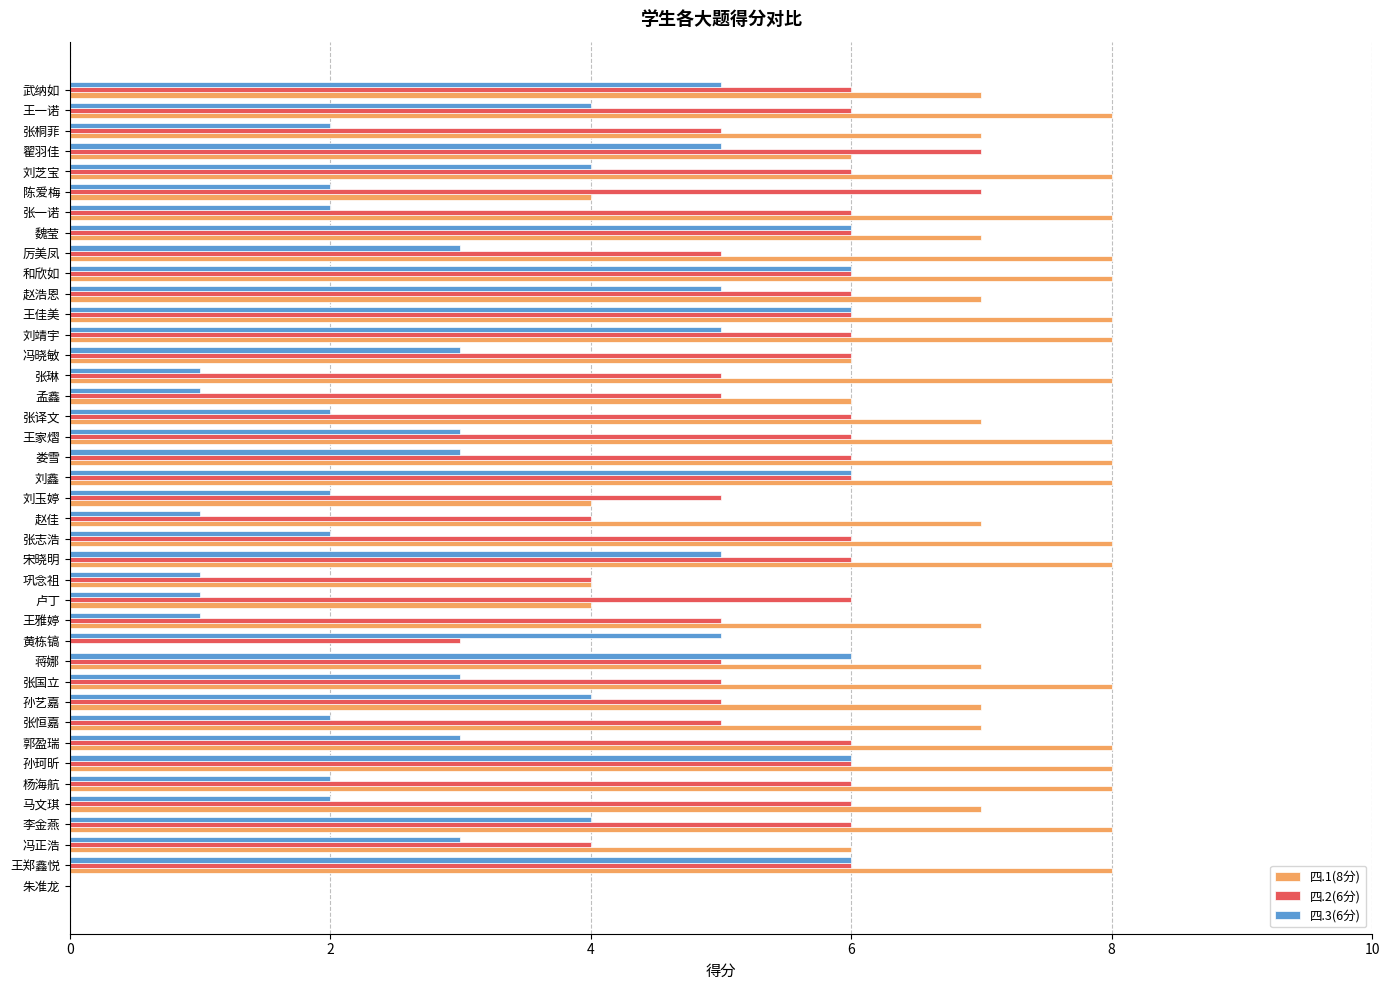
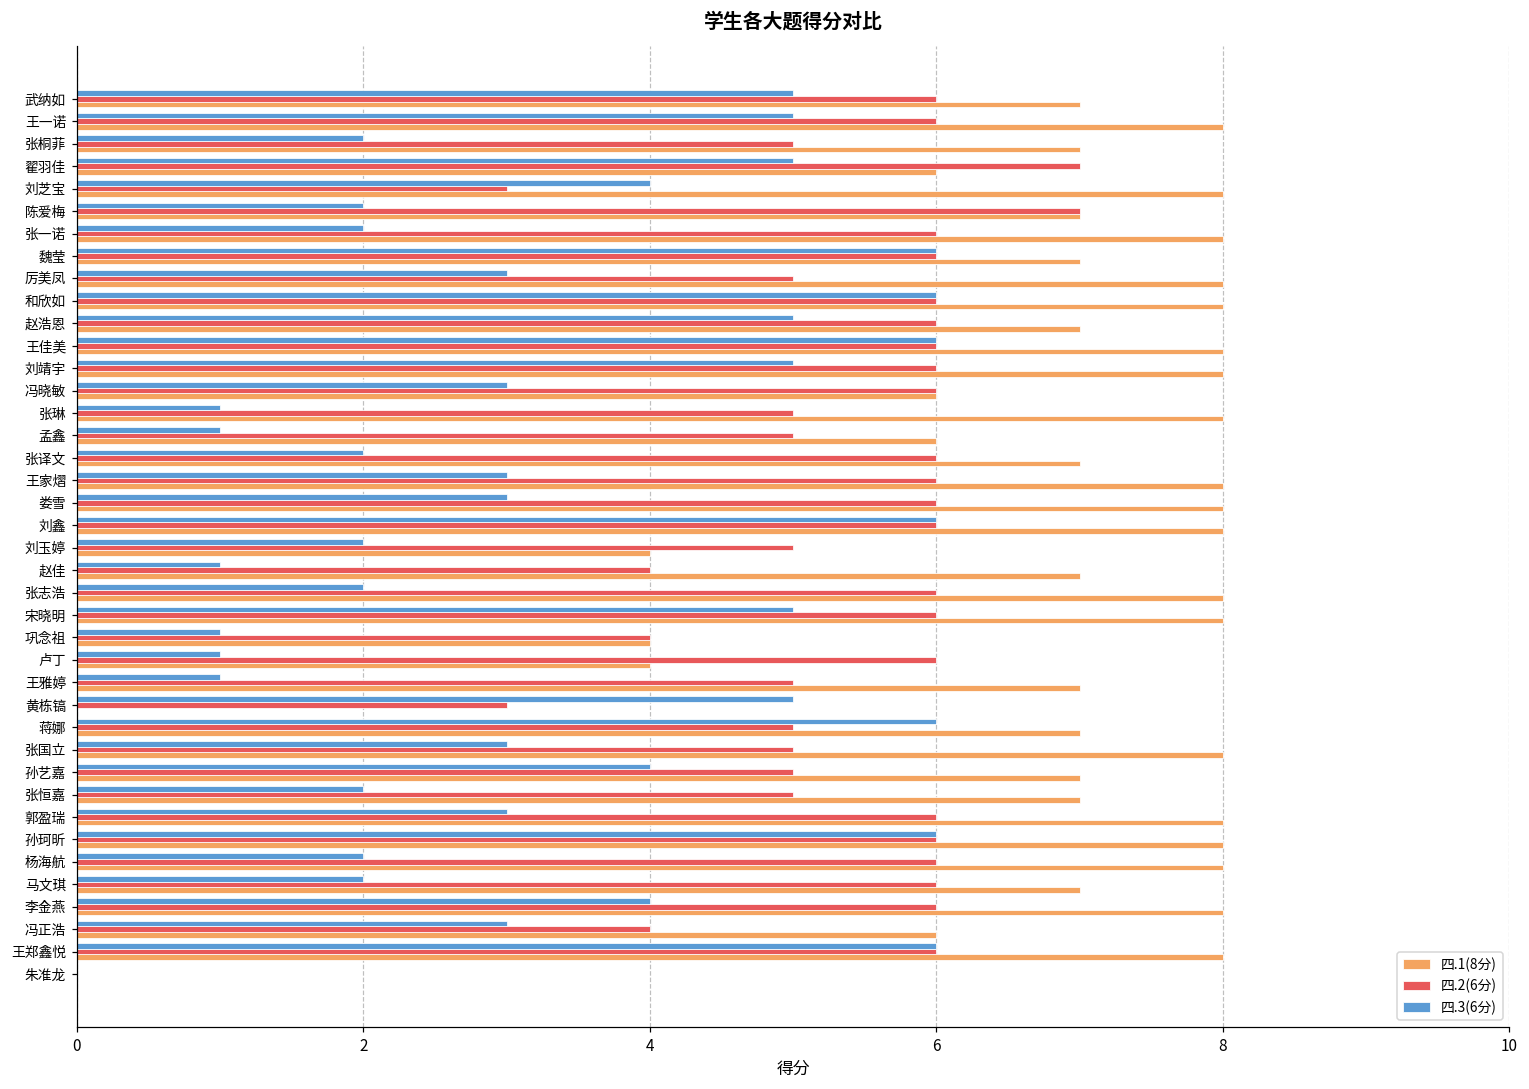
  {
    "四.1(8分)": {
      "武纳如": 7,
      "王一诺": 8,
      "张桐菲": 7,
      "翟羽佳": 6,
      "刘芝宝": 8,
-     "陈爱梅": 4,
+     "陈爱梅": 7,
      "张一诺": 8,
      "魏莹": 7,
      "厉美凤": 8,
      "和欣如": 8,
      "赵浩恩": 7,
      "王佳美": 8,
      "刘靖宇": 8,
      "冯晓敏": 6,
      "张琳": 8,
      "孟鑫": 6,
      "张译文": 7,
      "王家熠": 8,
      "娄雪": 8,
      "刘鑫": 8,
      "刘玉婷": 4,
      "赵佳": 7,
      "张志浩": 8,
      "宋晓明": 8,
      "巩念祖": 4,
      "卢丁": 4,
      "王雅婷": 7,
      "黄栋镐": 0,
      "蒋娜": 7,
      "张国立": 8,
      "孙艺嘉": 7,
      "张恒嘉": 7,
      "郭盈瑞": 8,
      "孙珂昕": 8,
      "杨海航": 8,
      "马文琪": 7,
      "李金燕": 8,
      "冯正浩": 6,
      "王郑鑫悦": 8,
      "朱准龙": 0
    },
    "四.2(6分)": {
      "武纳如": 6,
      "王一诺": 6,
      "张桐菲": 5,
      "翟羽佳": 7,
-     "刘芝宝": 6,
+     "刘芝宝": 3,
      "陈爱梅": 7,
      "张一诺": 6,
      "魏莹": 6,
      "厉美凤": 5,
      "和欣如": 6,
      "赵浩恩": 6,
      "王佳美": 6,
      "刘靖宇": 6,
      "冯晓敏": 6,
      "张琳": 5,
      "孟鑫": 5,
      "张译文": 6,
      "王家熠": 6,
      "娄雪": 6,
      "刘鑫": 6,
      "刘玉婷": 5,
      "赵佳": 4,
      "张志浩": 6,
      "宋晓明": 6,
      "巩念祖": 4,
      "卢丁": 6,
      "王雅婷": 5,
      "黄栋镐": 3,
      "蒋娜": 5,
      "张国立": 5,
      "孙艺嘉": 5,
      "张恒嘉": 5,
      "郭盈瑞": 6,
      "孙珂昕": 6,
      "杨海航": 6,
      "马文琪": 6,
      "李金燕": 6,
      "冯正浩": 4,
      "王郑鑫悦": 6,
      "朱准龙": 0
    },
    "四.3(6分)": {
      "武纳如": 5,
-     "王一诺": 4,
+     "王一诺": 5,
      "张桐菲": 2,
      "翟羽佳": 5,
      "刘芝宝": 4,
      "陈爱梅": 2,
      "张一诺": 2,
      "魏莹": 6,
      "厉美凤": 3,
      "和欣如": 6,
      "赵浩恩": 5,
      "王佳美": 6,
      "刘靖宇": 5,
      "冯晓敏": 3,
      "张琳": 1,
      "孟鑫": 1,
      "张译文": 2,
      "王家熠": 3,
      "娄雪": 3,
      "刘鑫": 6,
      "刘玉婷": 2,
      "赵佳": 1,
      "张志浩": 2,
      "宋晓明": 5,
      "巩念祖": 1,
      "卢丁": 1,
      "王雅婷": 1,
      "黄栋镐": 5,
      "蒋娜": 6,
      "张国立": 3,
      "孙艺嘉": 4,
      "张恒嘉": 2,
      "郭盈瑞": 3,
      "孙珂昕": 6,
      "杨海航": 2,
      "马文琪": 2,
      "李金燕": 4,
      "冯正浩": 3,
      "王郑鑫悦": 6,
      "朱准龙": 0
    }
  }
